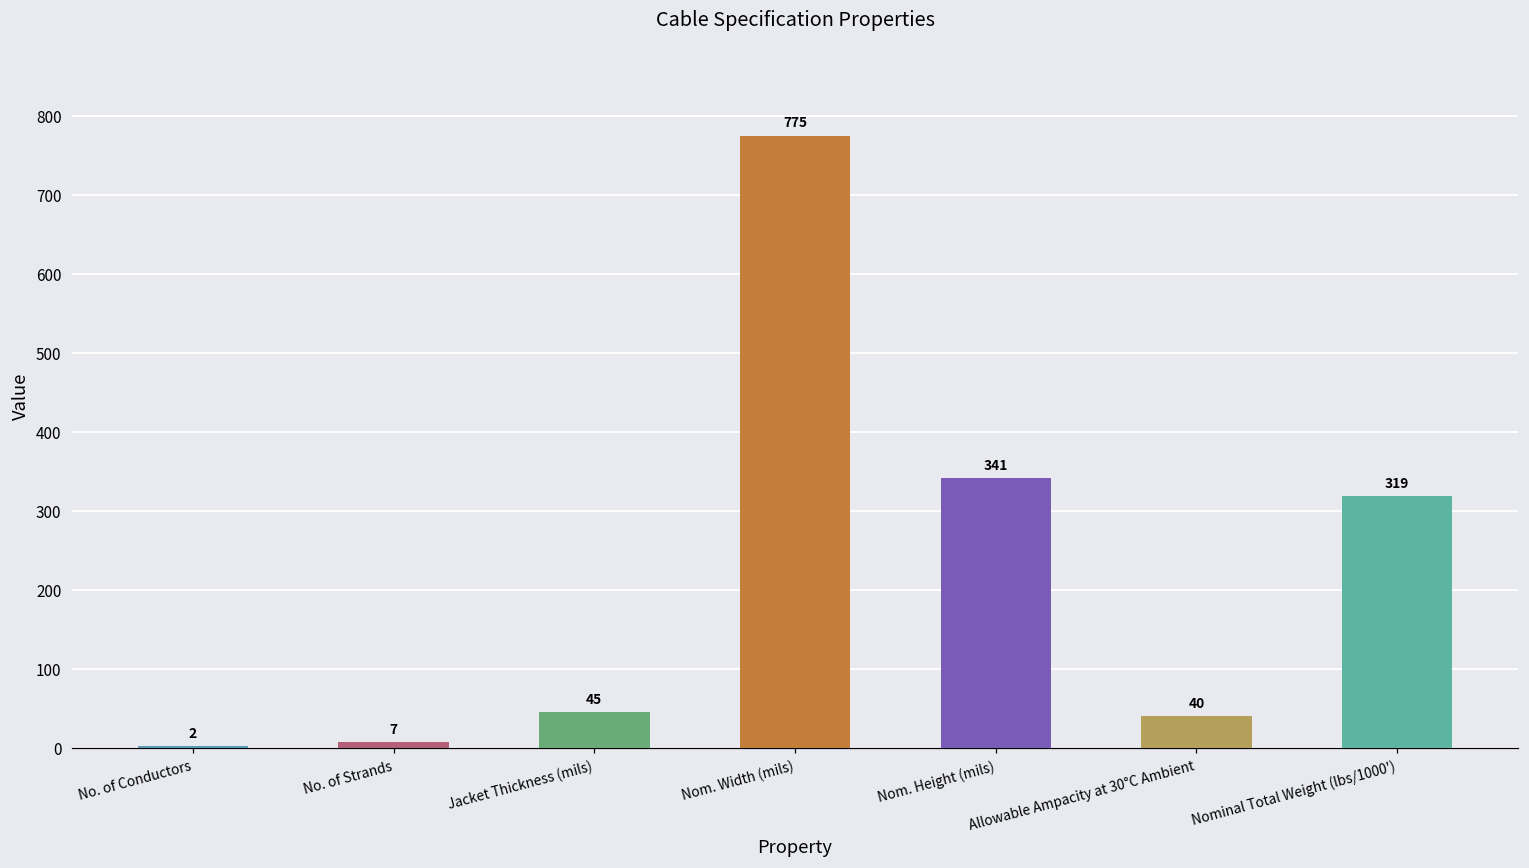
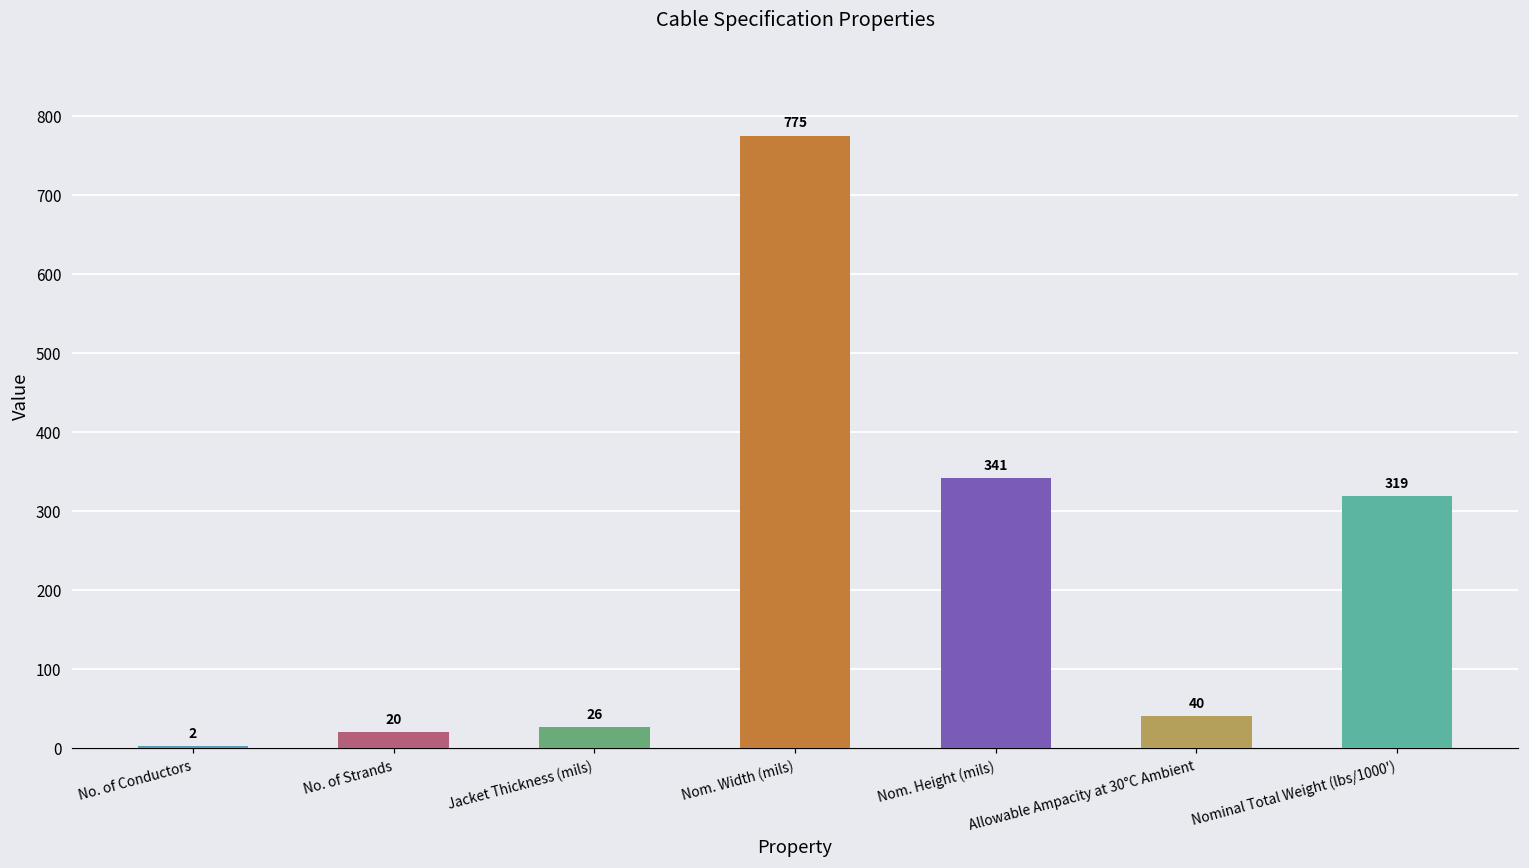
  {
    "No. of Conductors": 2,
-   "No. of Strands": 7,
-   "Jacket Thickness (mils)": 45,
+   "No. of Strands": 20,
+   "Jacket Thickness (mils)": 26,
    "Nom. Width (mils)": 775,
    "Nom. Height (mils)": 341,
    "Allowable Ampacity at 30°C Ambient": 40,
    "Nominal Total Weight (lbs/1000')": 319
  }
